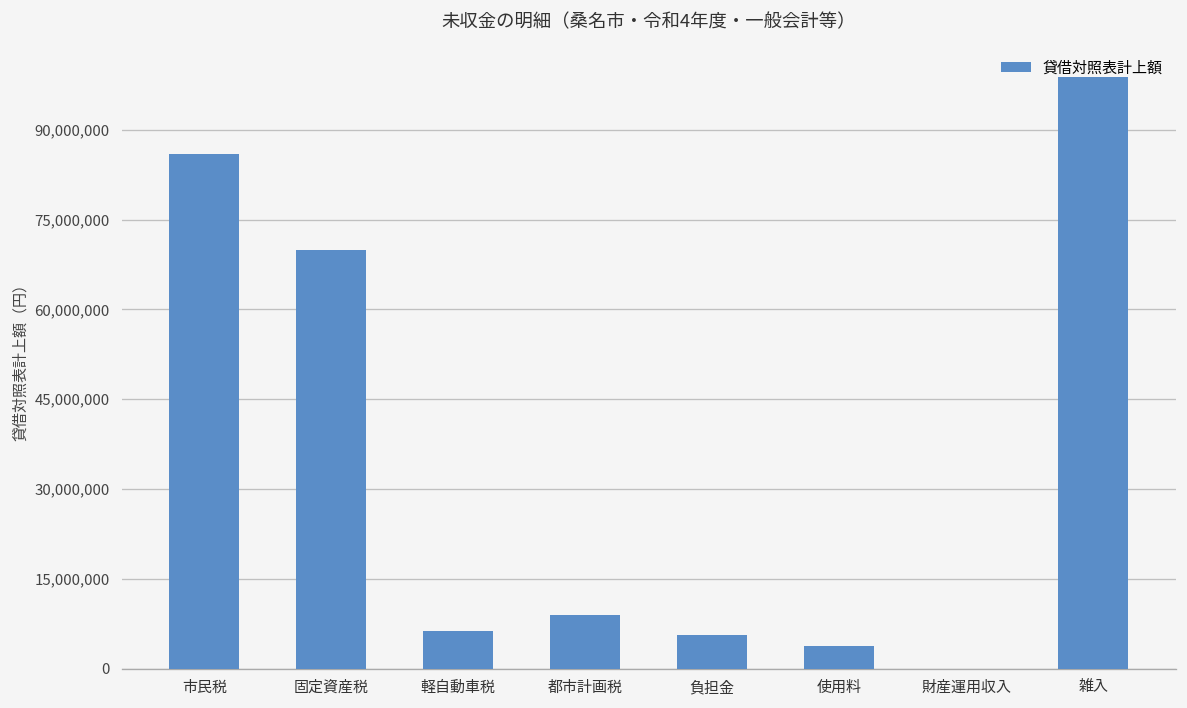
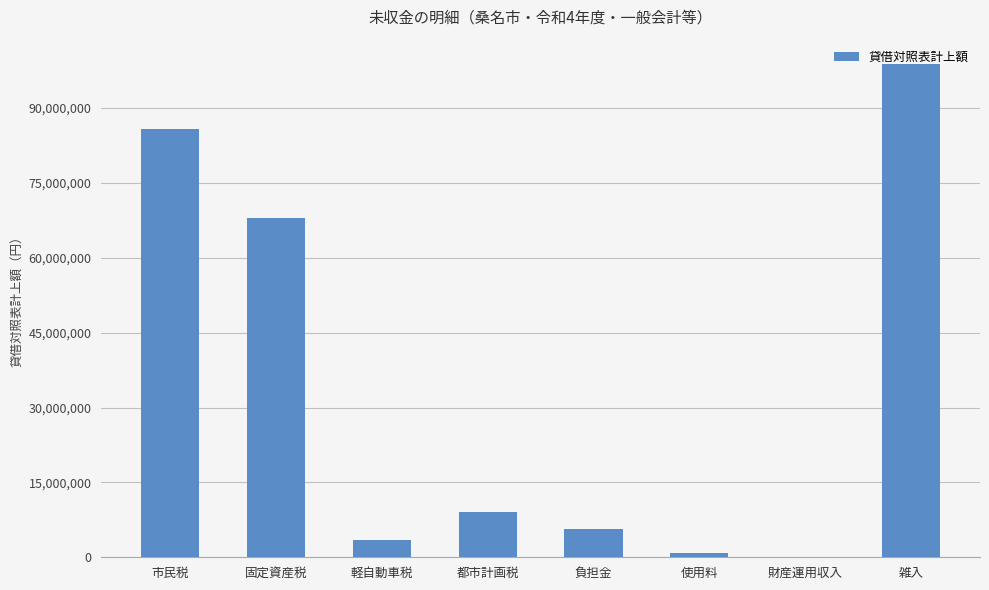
  {
    "市民税": "86,000,000",
-   "固定資産税": "70,000,000",
-   "軽自動車税": "6,000,000",
+   "固定資産税": "68,000,000",
+   "軽自動車税": "3,000,000",
    "都市計画税": "9,000,000",
    "負担金": "6,000,000",
-   "使用料": "4,000,000",
+   "使用料": "1,000,000",
    "雑入": "99,000,000"
  }
